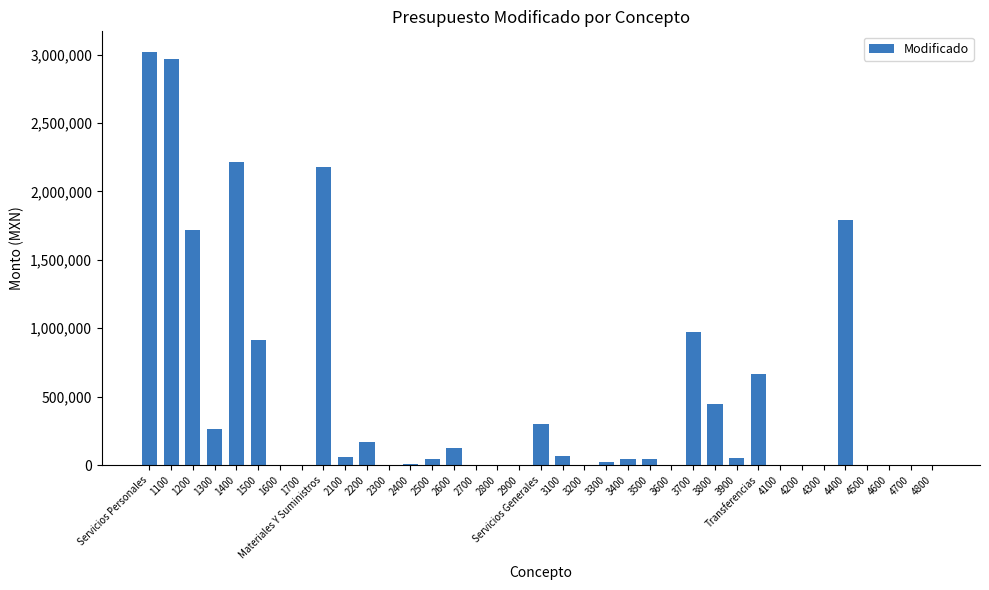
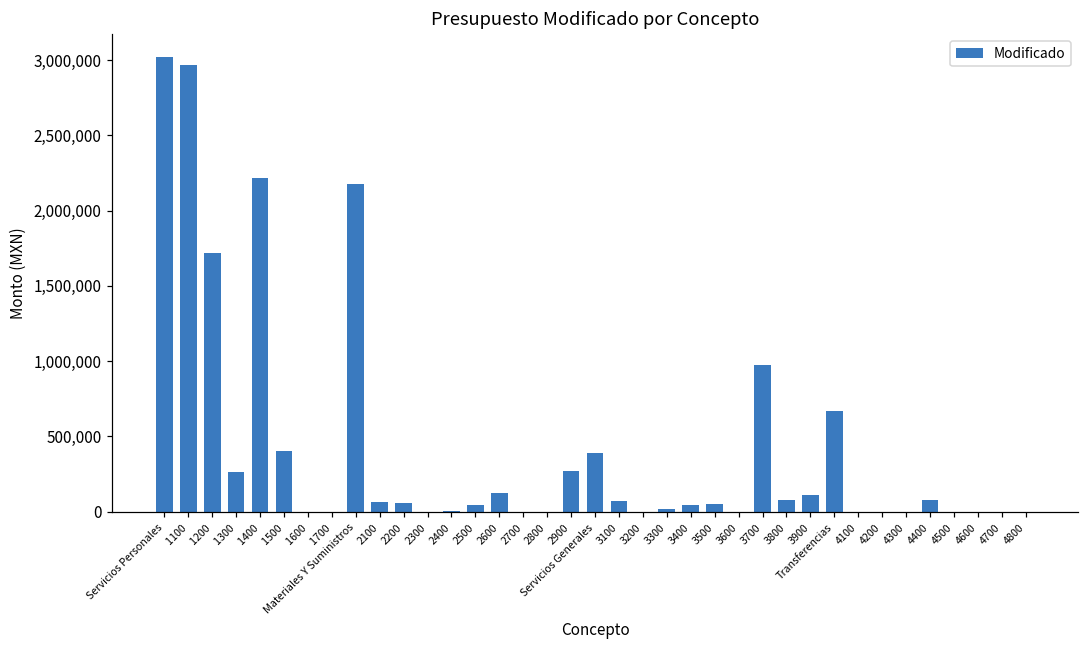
  {
    "Servicios Personales": "3,020,000",
    "1100": "2,970,000",
    "1200": "1,720,000",
    "1300": "270,000",
    "1400": "2,210,000",
-   "1500": "920,000",
+   "1500": "400,000",
    "1600": "0",
    "1700": "0",
    "Materiales Y Suministros": "2,180,000",
    "2100": "60,000",
-   "2200": "170,000",
+   "2200": "60,000",
    "2300": "0",
    "2500": "40,000",
    "2600": "130,000",
    "2700": "0",
    "2800": "0",
-   "2900": "0",
-   "Servicios Generales": "300,000",
+   "2900": "270,000",
+   "Servicios Generales": "390,000",
    "3100": "70,000",
    "3200": "0",
    "3300": "20,000",
    "3400": "40,000",
    "3500": "50,000",
    "3600": "0",
    "3700": "970,000",
-   "3800": "450,000",
-   "3900": "50,000",
+   "3800": "80,000",
+   "3900": "110,000",
    "Transferencias": "670,000",
    "4100": "0",
    "4200": "0",
    "4300": "0",
-   "4400": "1,790,000",
+   "4400": "70,000",
    "4500": "0",
    "4600": "0",
    "4700": "0",
    "4800": "0"
  }
